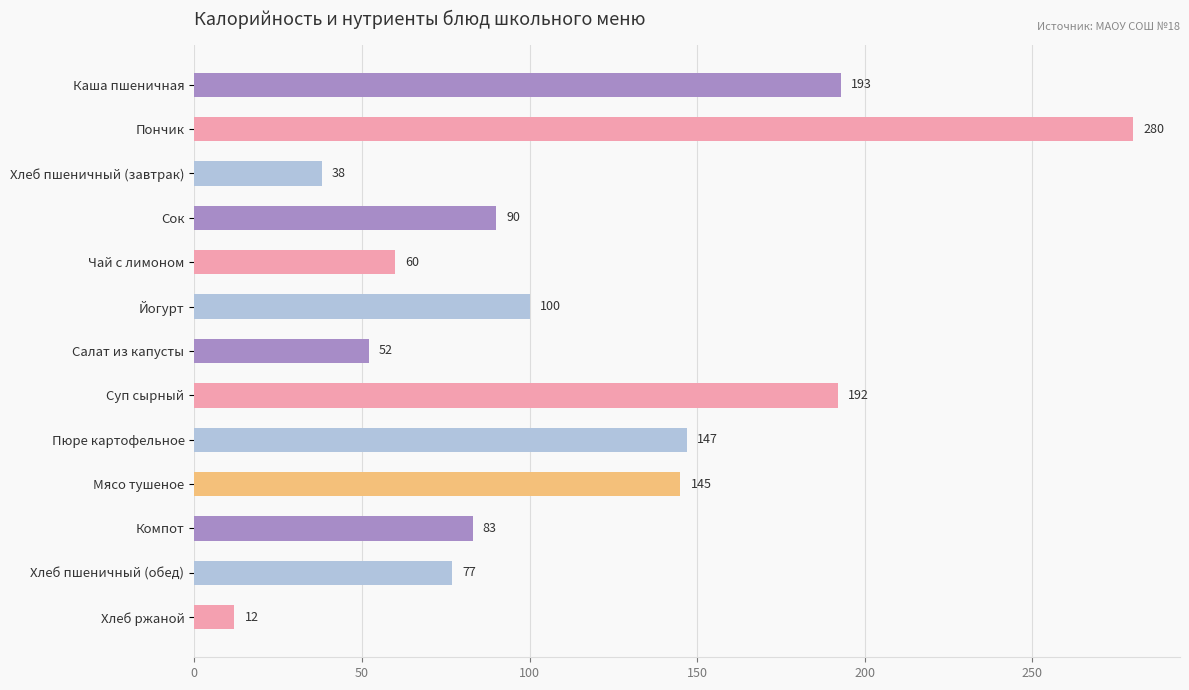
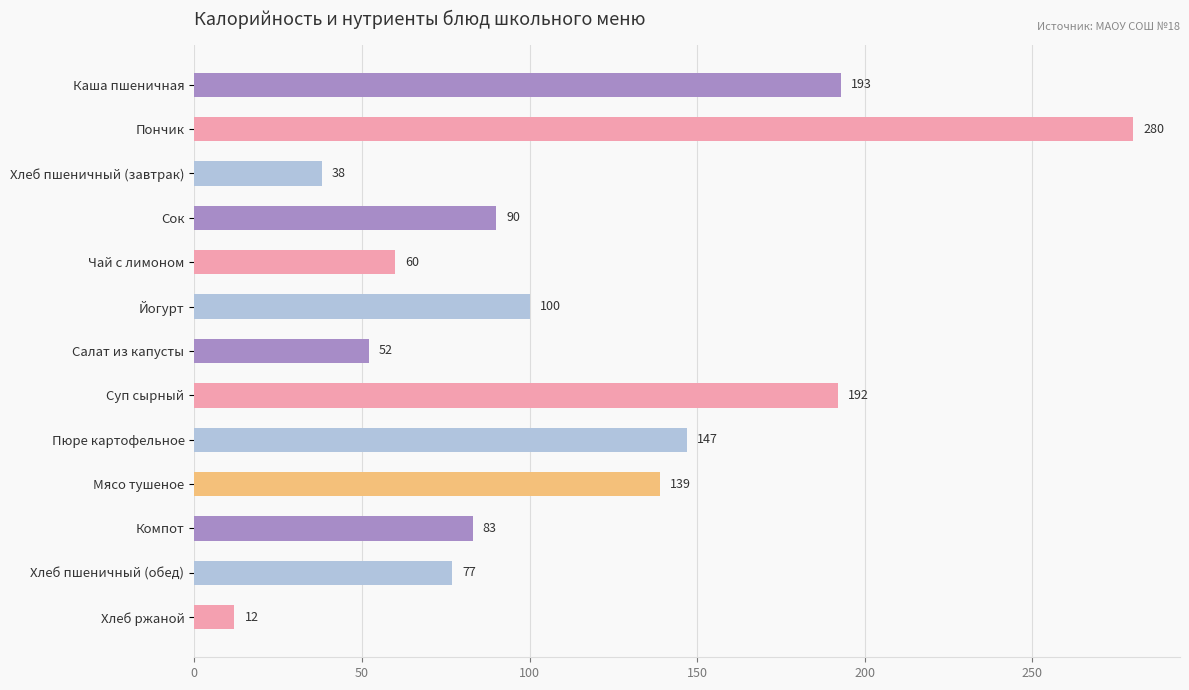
  {
    "Каша пшеничная": 193,
    "Пончик": 280,
    "Хлеб пшеничный (завтрак)": 38,
    "Сок": 90,
    "Чай с лимоном": 60,
    "Йогурт": 100,
    "Салат из капусты": 52,
    "Суп сырный": 192,
    "Пюре картофельное": 147,
-   "Мясо тушеное": 145,
+   "Мясо тушеное": 139,
    "Компот": 83,
    "Хлеб пшеничный (обед)": 77,
    "Хлеб ржаной": 12
  }
